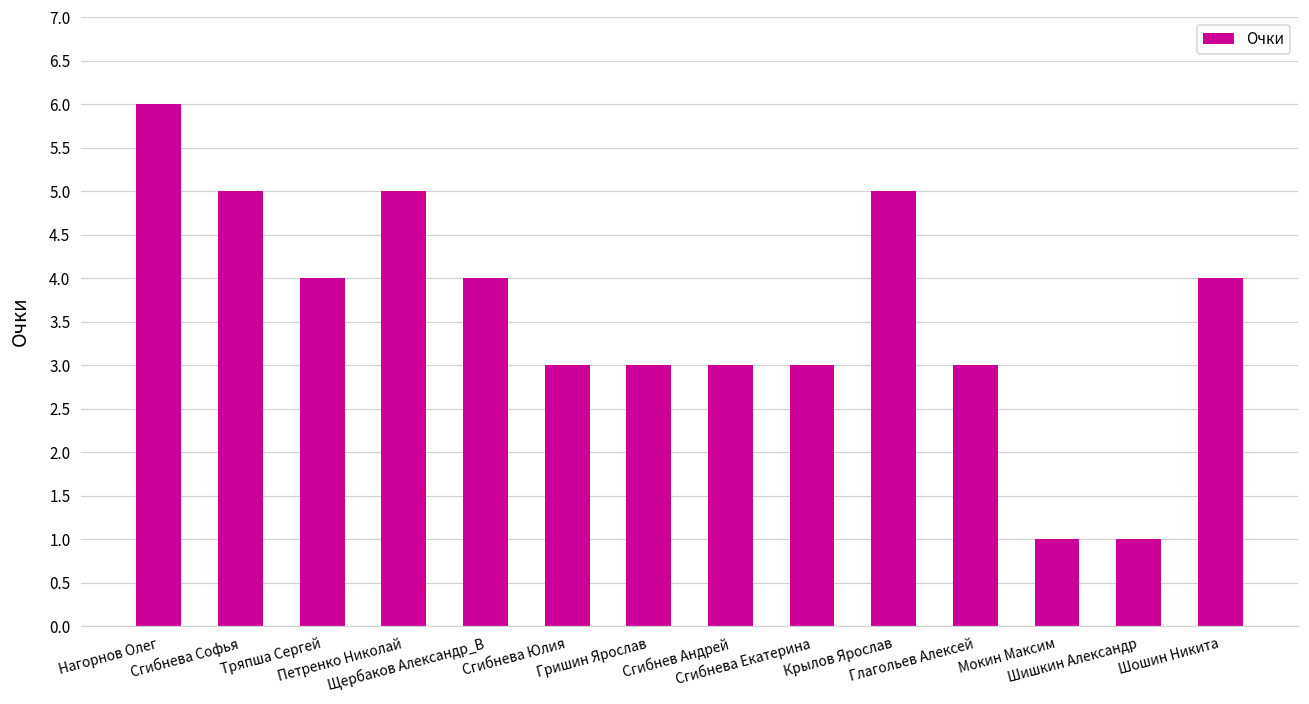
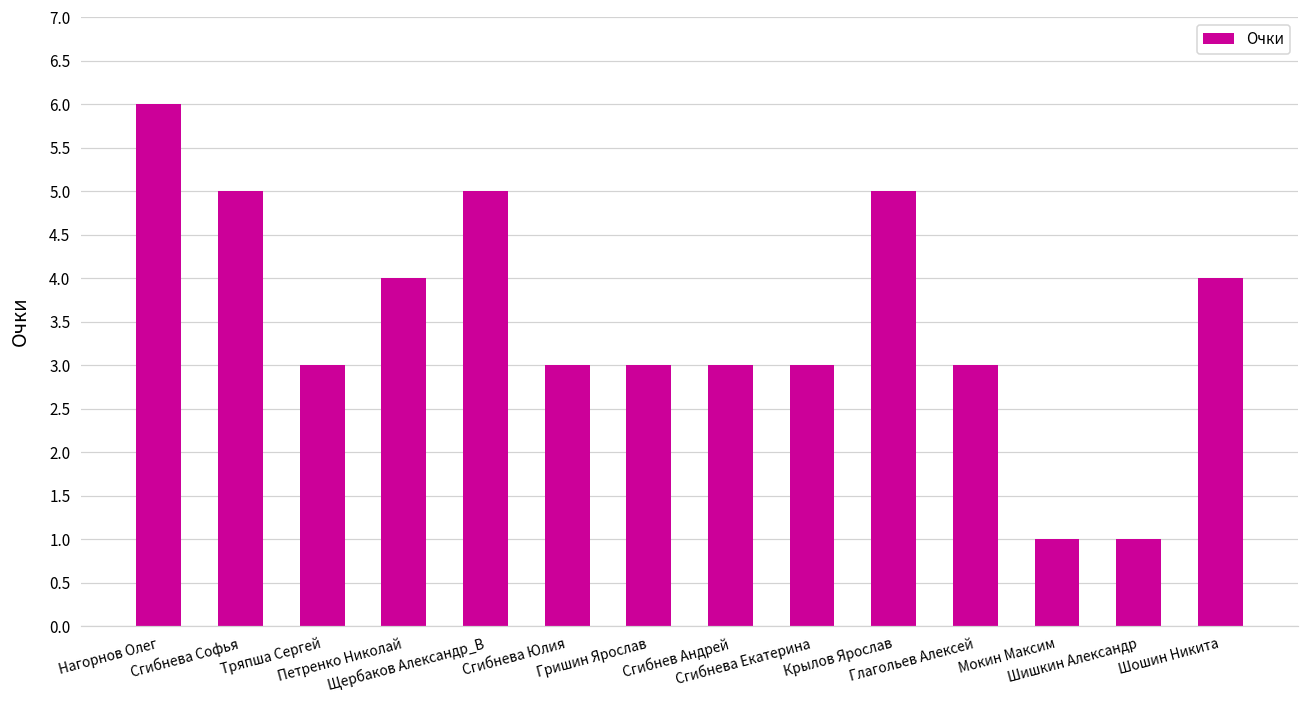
  {
    "Нагорнов Олег": 6,
    "Сгибнева Софья": 5,
-   "Тряпша Сергей": 4,
-   "Петренко Николай": 5,
-   "Щербаков Александр_В": 4,
+   "Тряпша Сергей": 3,
+   "Петренко Николай": 4,
+   "Щербаков Александр_В": 5,
    "Сгибнева Юлия": 3,
    "Гришин Ярослав": 3,
    "Сгибнев Андрей": 3,
    "Сгибнева Екатерина": 3,
    "Крылов Ярослав": 5,
    "Глагольев Алексей": 3,
    "Мокин Максим": 1,
    "Шишкин Александр": 1,
    "Шошин Никита": 4
  }
